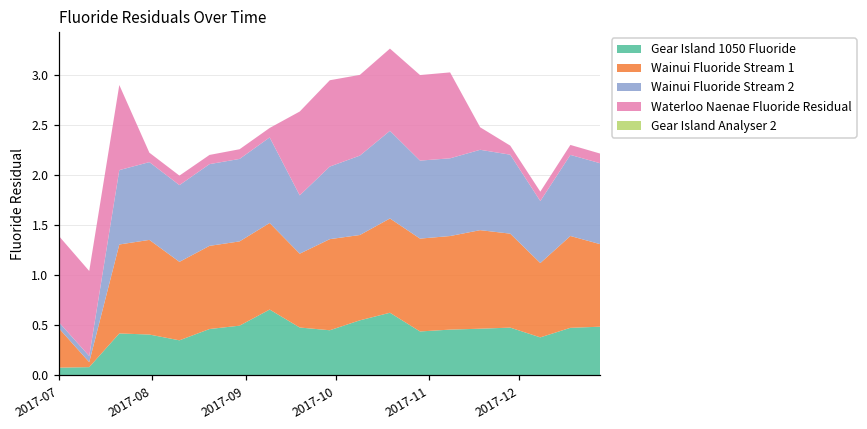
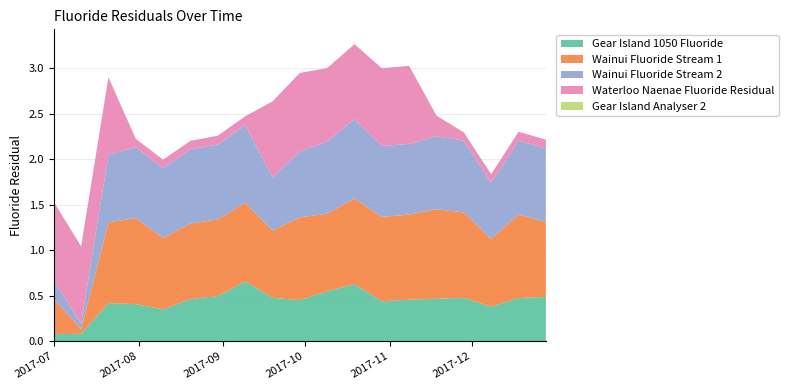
  {
    "Gear Island 1050 Fluoride": {
      "2017-07": 0.1
    },
    "Wainui Fluoride Stream 1": {
      "2017-07": 0.4
    },
    "Wainui Fluoride Stream 2": {
-     "2017-07": 0.1
+     "2017-07": 0.2
    }
  }
